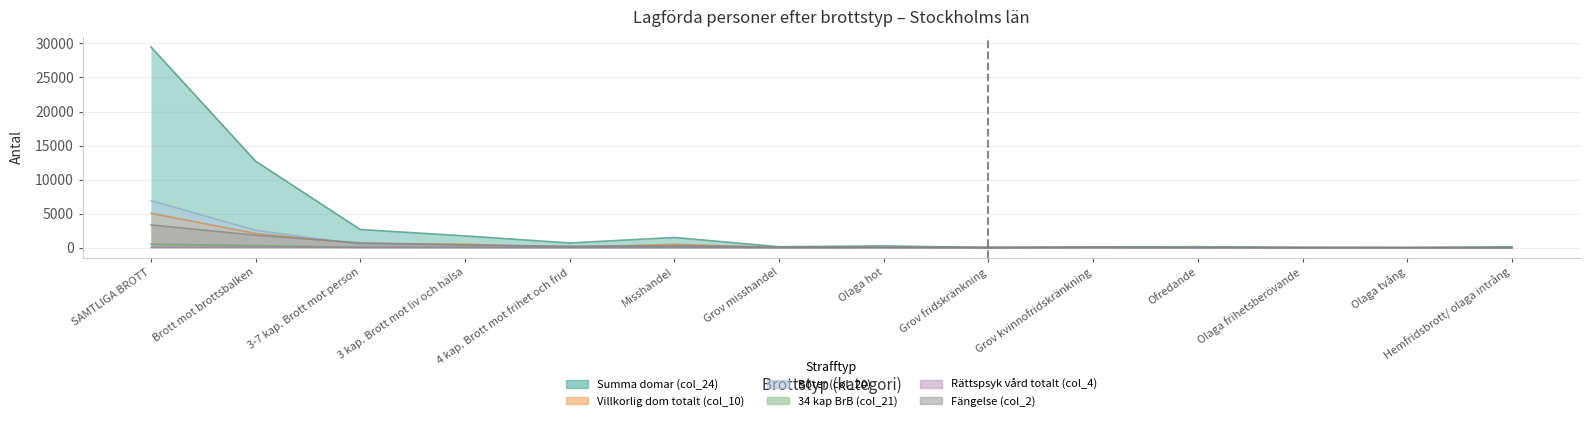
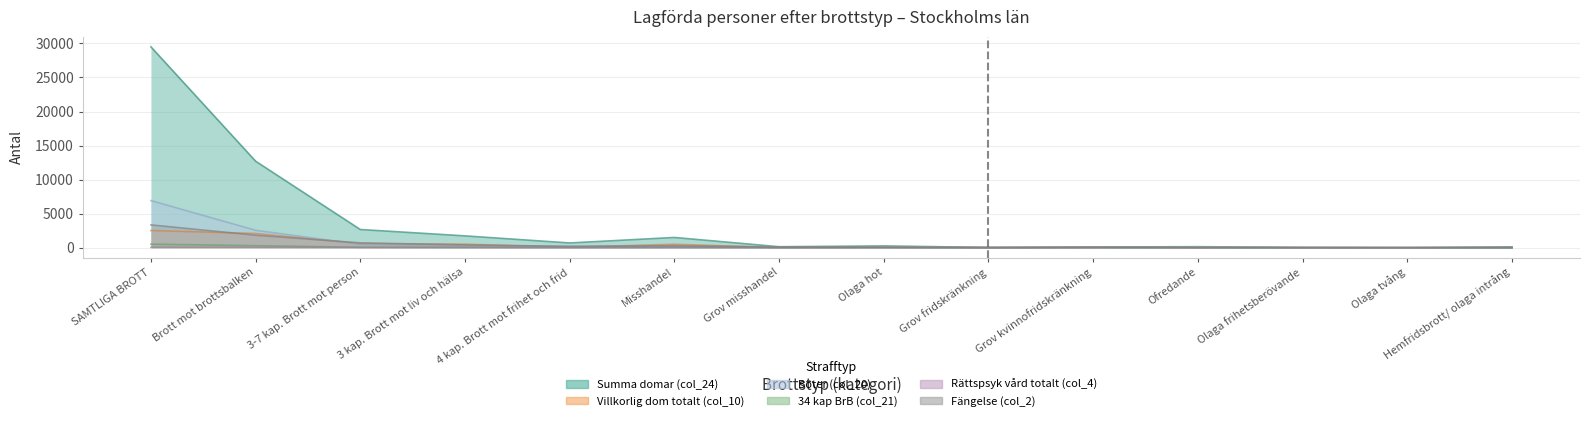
  {
    "Villkorlig dom totalt (col_10)": {
-     "SAMTLIGA BROTT": 5000
+     "SAMTLIGA BROTT": 3000
    }
  }
